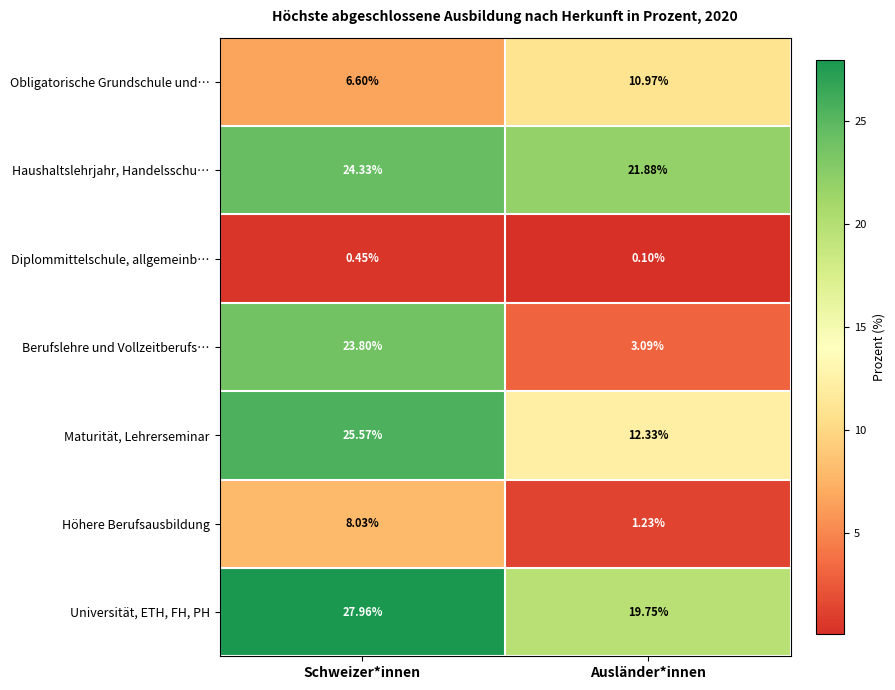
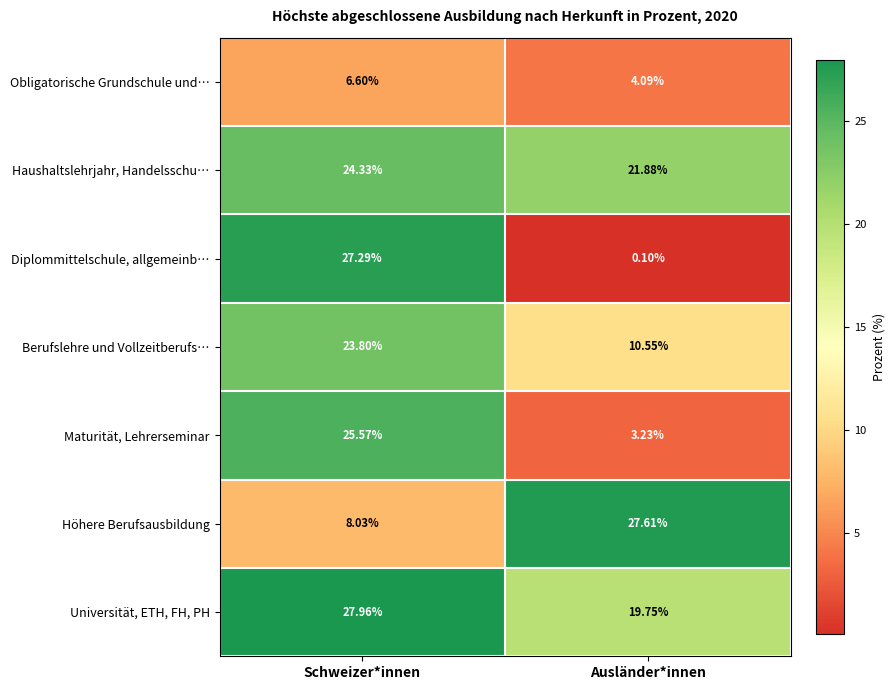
  {
    "Obligatorische Grundschule und…": {
      "Schweizer*innen": "6.60%",
-     "Ausländer*innen": "10.97%"
+     "Ausländer*innen": "4.09%"
    },
    "Haushaltslehrjahr, Handelsschu…": {
      "Schweizer*innen": "24.33%",
      "Ausländer*innen": "21.88%"
    },
    "Diplommittelschule, allgemeinb…": {
-     "Schweizer*innen": "0.45%",
+     "Schweizer*innen": "27.29%",
      "Ausländer*innen": "0.10%"
    },
    "Berufslehre und Vollzeitberufs…": {
      "Schweizer*innen": "23.80%",
-     "Ausländer*innen": "3.09%"
+     "Ausländer*innen": "10.55%"
    },
    "Maturität, Lehrerseminar": {
      "Schweizer*innen": "25.57%",
-     "Ausländer*innen": "12.33%"
+     "Ausländer*innen": "3.23%"
    },
    "Höhere Berufsausbildung": {
      "Schweizer*innen": "8.03%",
-     "Ausländer*innen": "1.23%"
+     "Ausländer*innen": "27.61%"
    },
    "Universität, ETH, FH, PH": {
      "Schweizer*innen": "27.96%",
      "Ausländer*innen": "19.75%"
    }
  }
